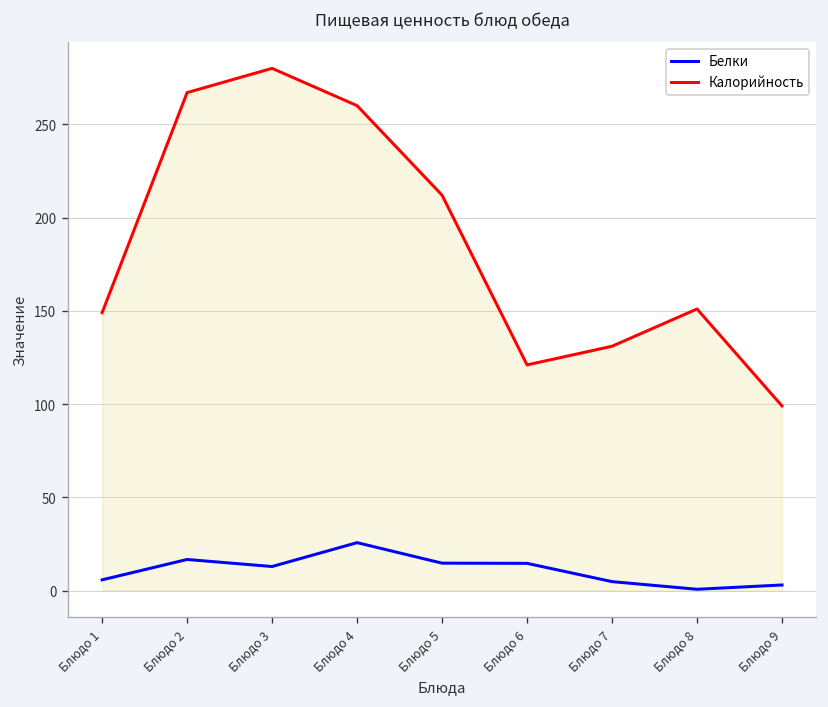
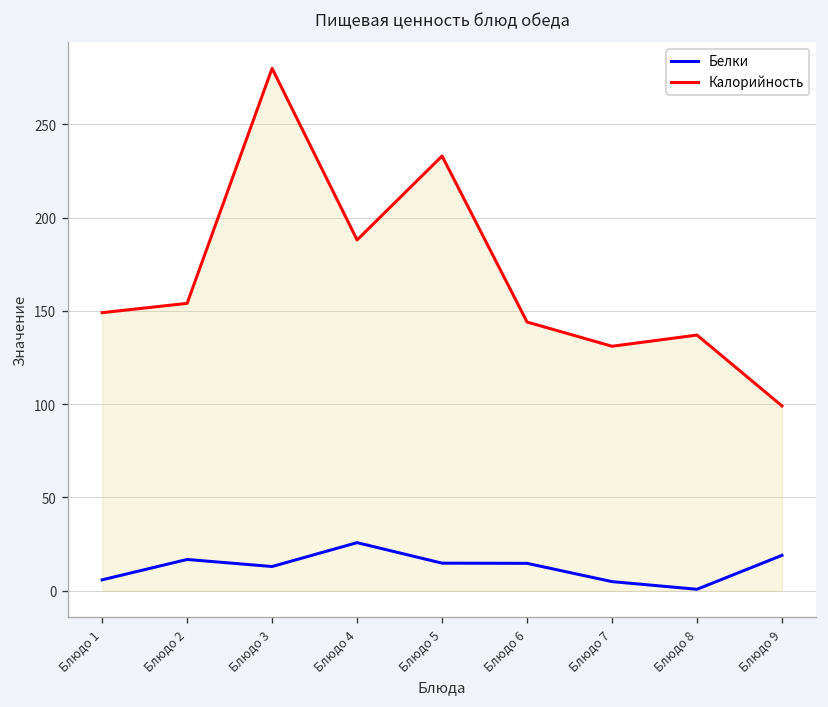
  {
    "Калорийность": {
      "Блюдо 1": 149,
-     "Блюдо 2": 267,
+     "Блюдо 2": 154,
      "Блюдо 3": 280,
-     "Блюдо 4": 260,
-     "Блюдо 5": 212,
-     "Блюдо 6": 121,
+     "Блюдо 4": 188,
+     "Блюдо 5": 233,
+     "Блюдо 6": 144,
      "Блюдо 7": 131,
-     "Блюдо 8": 151,
+     "Блюдо 8": 137,
      "Блюдо 9": 99
    },
    "Белки": {
      "Блюдо 1": 6,
      "Блюдо 2": 17,
      "Блюдо 3": 13,
      "Блюдо 4": 26,
      "Блюдо 5": 15,
      "Блюдо 6": 15,
      "Блюдо 7": 5,
      "Блюдо 8": 1,
-     "Блюдо 9": 3
+     "Блюдо 9": 19
    }
  }
